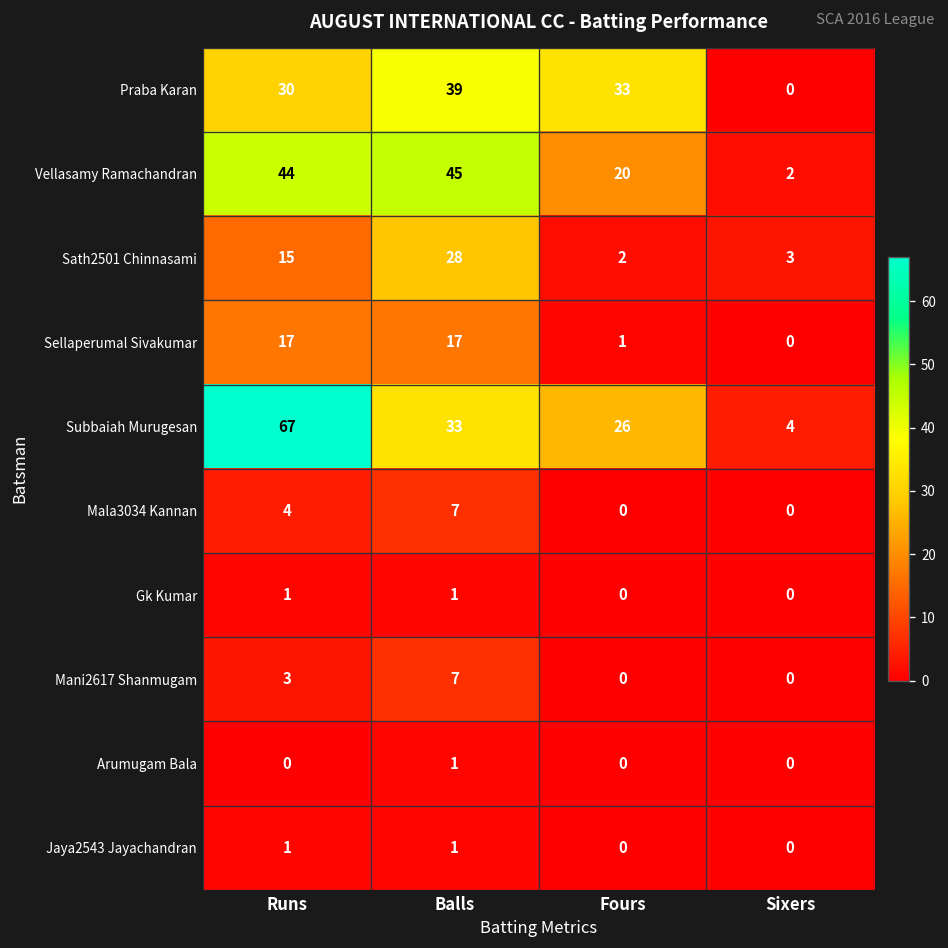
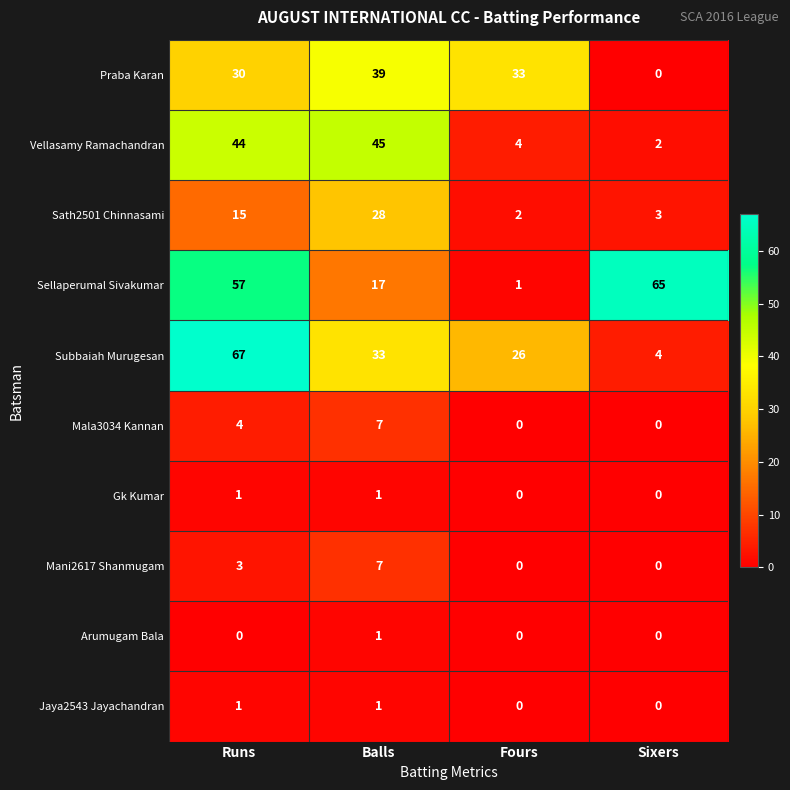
  {
    "Praba Karan": {
      "Runs": 30,
      "Balls": 39,
      "Fours": 33,
      "Sixers": 0
    },
    "Vellasamy Ramachandran": {
      "Runs": 44,
      "Balls": 45,
-     "Fours": 20,
+     "Fours": 4,
      "Sixers": 2
    },
    "Sath2501 Chinnasami": {
      "Runs": 15,
      "Balls": 28,
      "Fours": 2,
      "Sixers": 3
    },
    "Sellaperumal Sivakumar": {
-     "Runs": 17,
+     "Runs": 57,
      "Balls": 17,
      "Fours": 1,
-     "Sixers": 0
+     "Sixers": 65
    },
    "Subbaiah Murugesan": {
      "Runs": 67,
      "Balls": 33,
      "Fours": 26,
      "Sixers": 4
    },
    "Mala3034 Kannan": {
      "Runs": 4,
      "Balls": 7,
      "Fours": 0,
      "Sixers": 0
    },
    "Gk Kumar": {
      "Runs": 1,
      "Balls": 1,
      "Fours": 0,
      "Sixers": 0
    },
    "Mani2617 Shanmugam": {
      "Runs": 3,
      "Balls": 7,
      "Fours": 0,
      "Sixers": 0
    },
    "Arumugam Bala": {
      "Runs": 0,
      "Balls": 1,
      "Fours": 0,
      "Sixers": 0
    },
    "Jaya2543 Jayachandran": {
      "Runs": 1,
      "Balls": 1,
      "Fours": 0,
      "Sixers": 0
    }
  }
